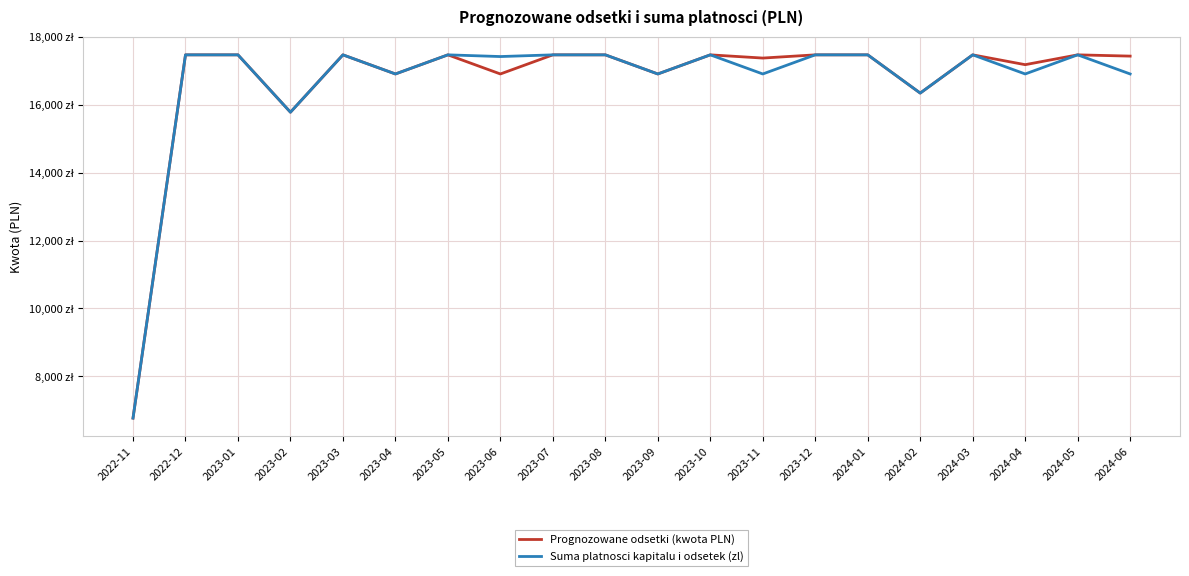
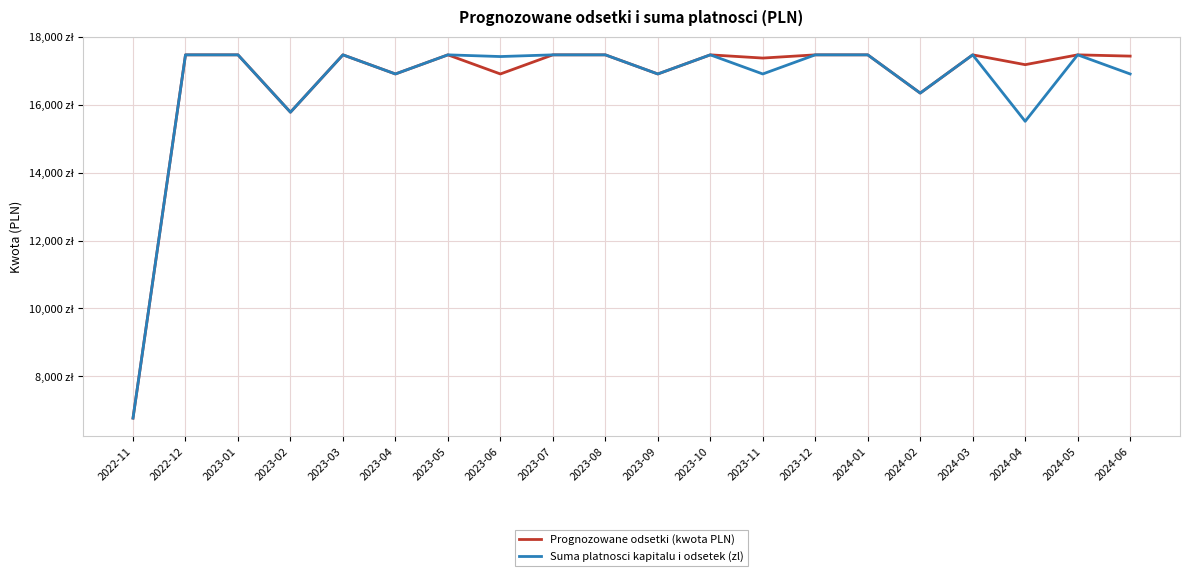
  {
    "Prognozowane odsetki (kwota PLN)": {
      "2023-06": "16,900 zł",
      "2023-11": "17,400 zł",
      "2024-04": "17,200 zł",
      "2024-06": "17,400 zł"
    },
    "Suma platnosci kapitalu i odsetek (zl)": {
      "2023-06": "17,400 zł",
      "2023-11": "16,900 zł",
-     "2024-04": "16,900 zł",
+     "2024-04": "15,500 zł",
      "2024-06": "16,900 zł"
    }
  }
